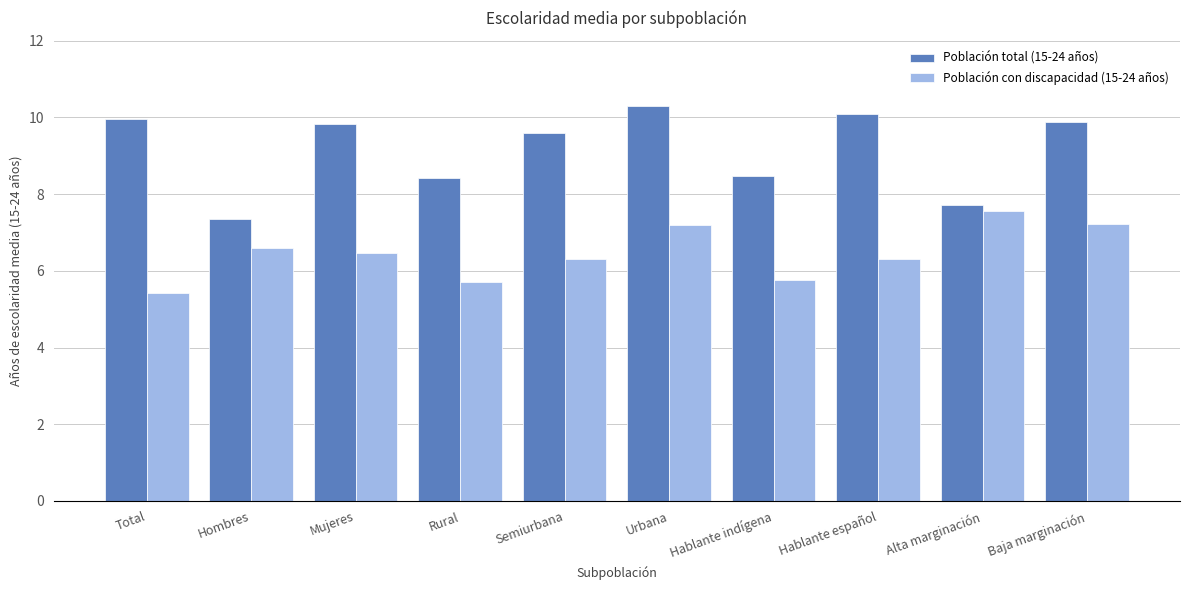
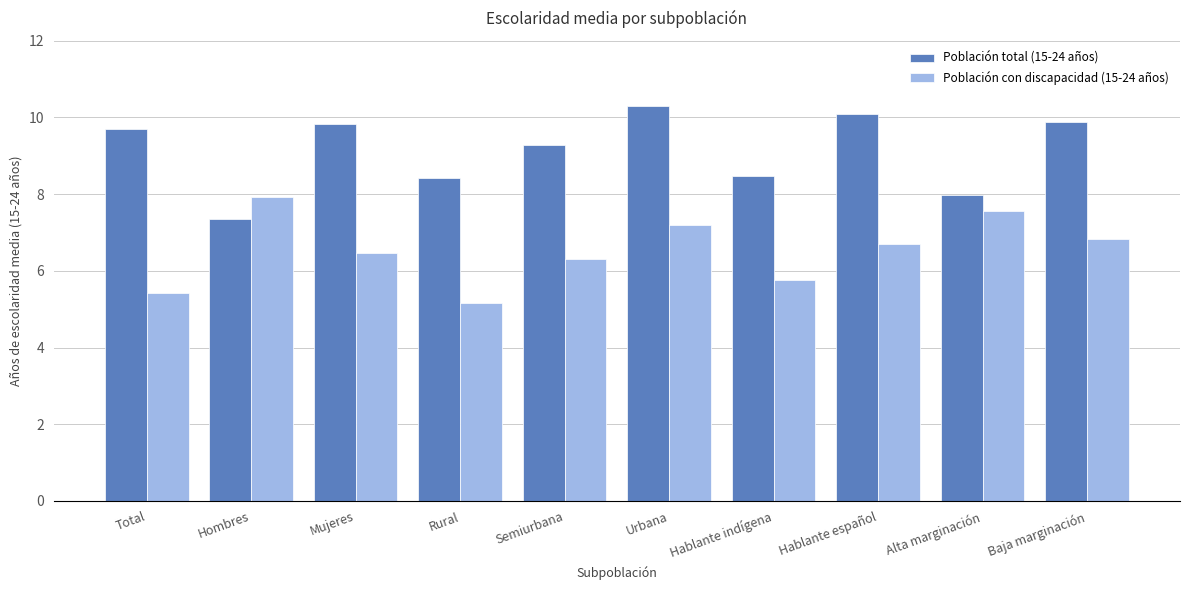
  {
    "Población total (15-24 años)": {
-     "Total": 9.9,
+     "Total": 9.7,
      "Hombres": 7.4,
      "Mujeres": 9.8,
      "Rural": 8.4,
-     "Semiurbana": 9.6,
+     "Semiurbana": 9.3,
      "Urbana": 10.3,
      "Hablante indígena": 8.5,
      "Hablante español": 10.1,
-     "Alta marginación": 7.7,
+     "Alta marginación": 8.0,
      "Baja marginación": 9.9
    },
    "Población con discapacidad (15-24 años)": {
      "Total": 5.4,
-     "Hombres": 6.6,
+     "Hombres": 7.9,
      "Mujeres": 6.5,
-     "Rural": 5.7,
+     "Rural": 5.2,
      "Semiurbana": 6.3,
      "Urbana": 7.2,
      "Hablante indígena": 5.8,
-     "Hablante español": 6.3,
+     "Hablante español": 6.7,
      "Alta marginación": 7.6,
-     "Baja marginación": 7.2
+     "Baja marginación": 6.8
    }
  }
